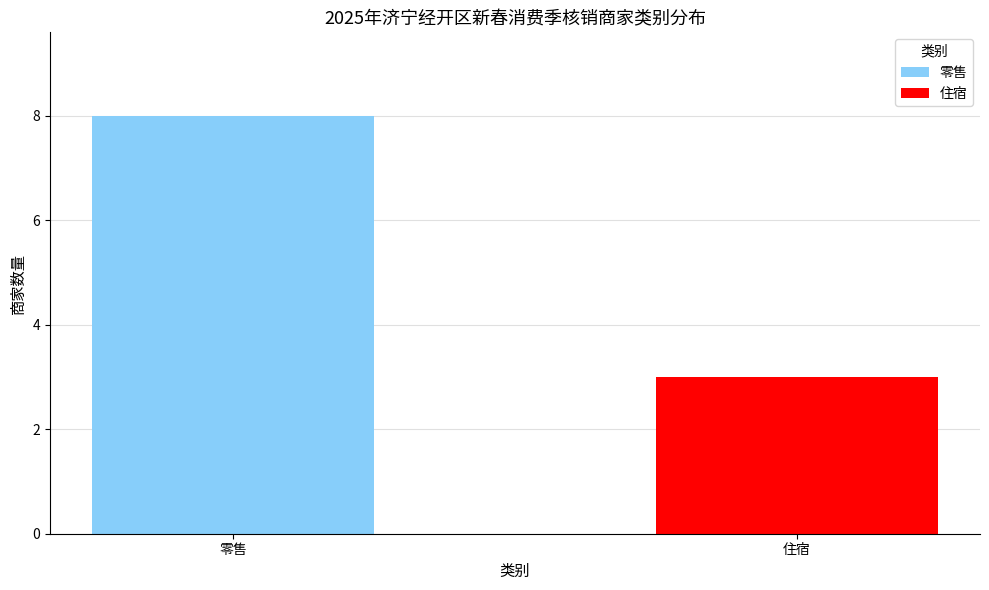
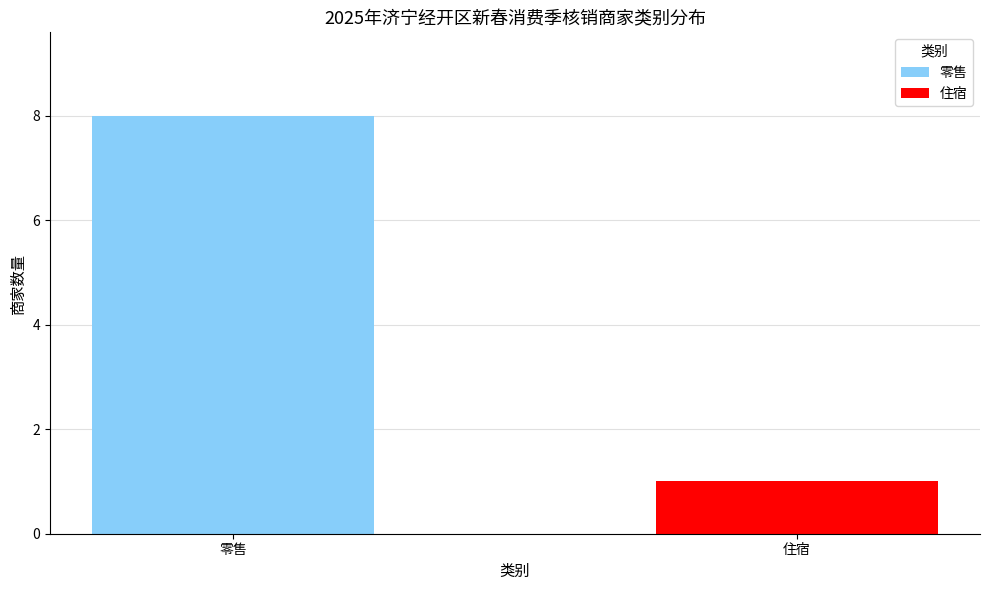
  {
    "零售": 8,
-   "住宿": 3
+   "住宿": 1
  }
